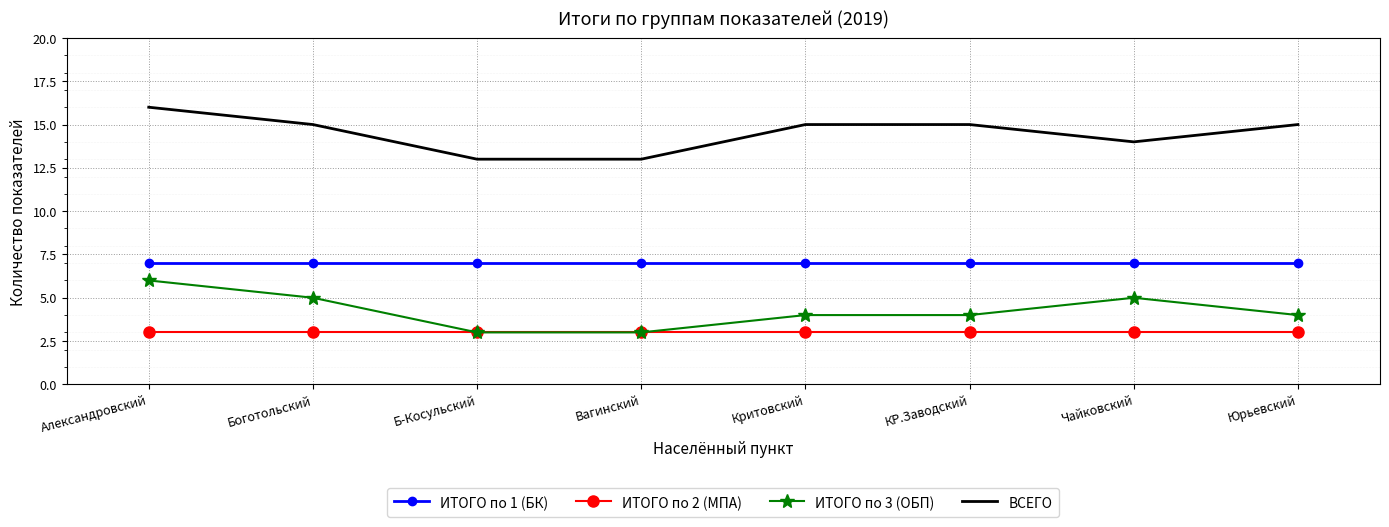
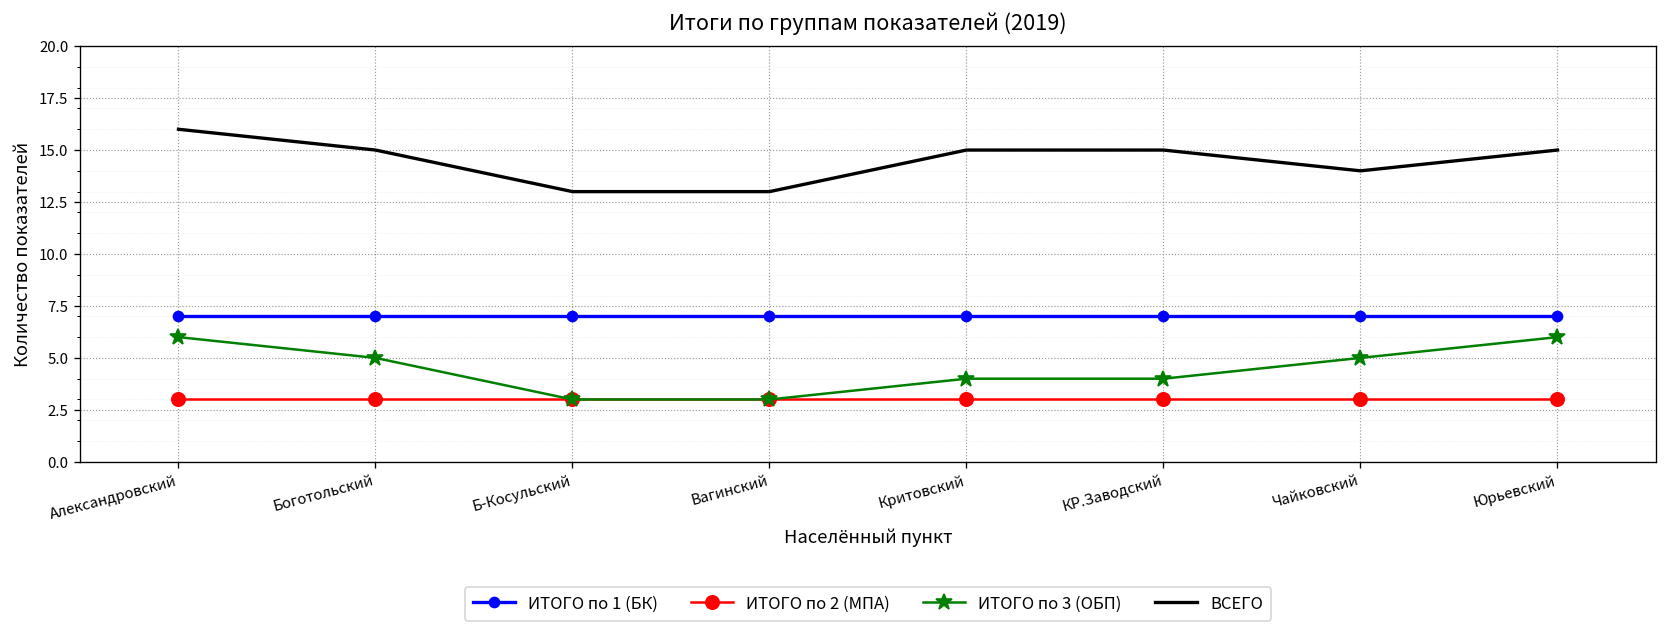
  {
    "ИТОГО по 1 (БК)": {
      "Александровский": 7,
      "Боготольский": 7,
      "Б-Косульский": 7,
      "Вагинский": 7,
      "Критовский": 7,
      "КР.Заводский": 7,
      "Чайковский": 7,
      "Юрьевский": 7
    },
    "ИТОГО по 2 (МПА)": {
      "Александровский": 3,
      "Боготольский": 3,
      "Критовский": 3,
      "КР.Заводский": 3,
      "Чайковский": 3,
      "Юрьевский": 3
    },
    "ИТОГО по 3 (ОБП)": {
      "Александровский": 6,
      "Боготольский": 5,
      "Критовский": 4,
      "КР.Заводский": 4,
      "Чайковский": 5,
-     "Юрьевский": 4
+     "Юрьевский": 6
    },
    "ВСЕГО": {
      "Александровский": 16,
      "Боготольский": 15,
      "Б-Косульский": 13,
      "Вагинский": 13,
      "Критовский": 15,
      "КР.Заводский": 15,
      "Чайковский": 14,
      "Юрьевский": 15
    }
  }
